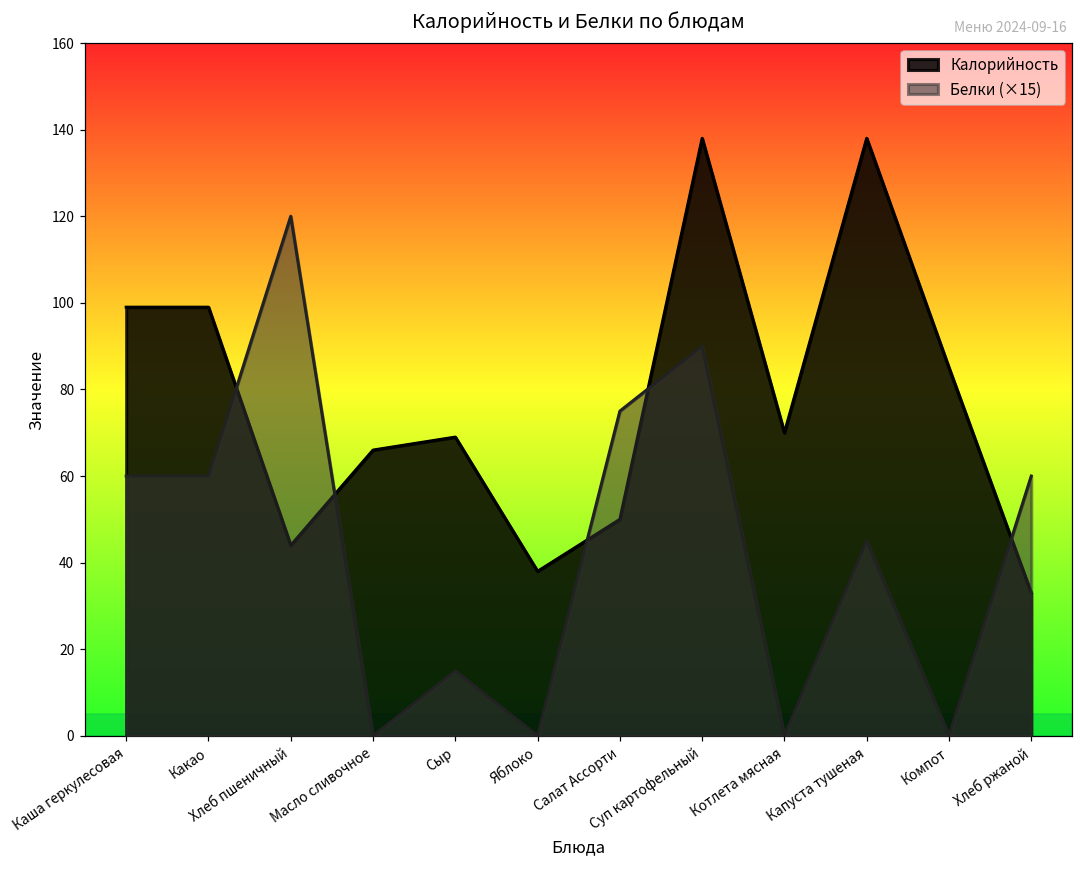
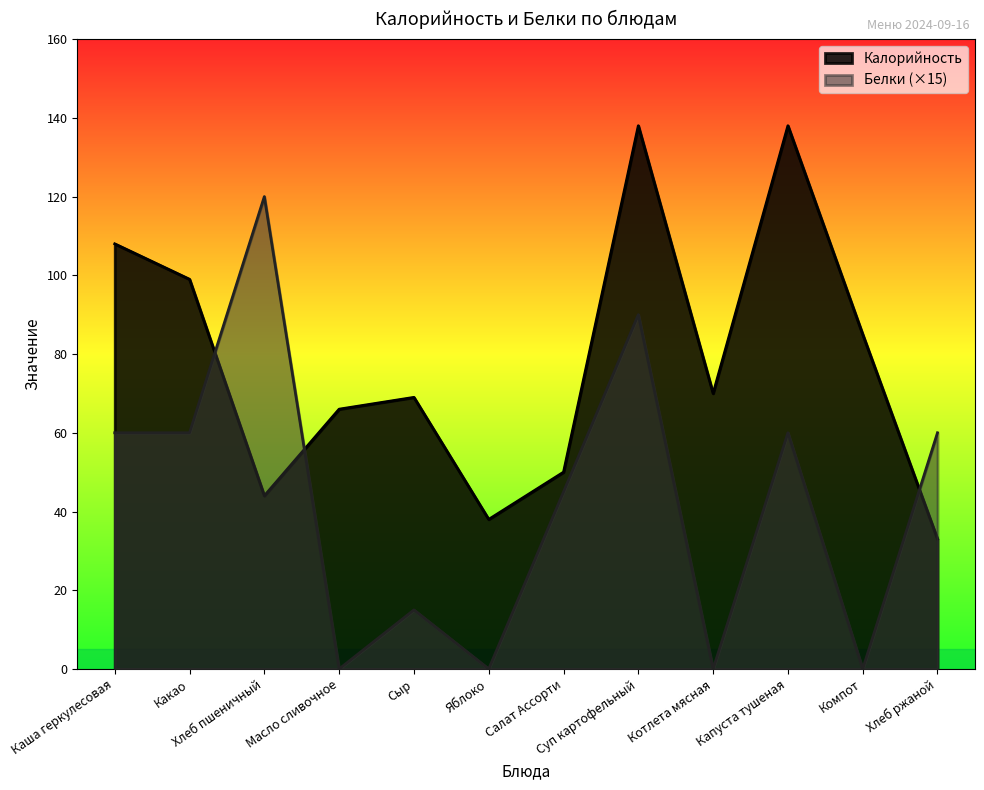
  {
    "Калорийность": {
-     "Каша геркулесовая": 99,
+     "Каша геркулесовая": 108,
      "Какао": 99,
      "Хлеб пшеничный": 44,
      "Масло сливочное": 66,
      "Сыр": 69,
      "Яблоко": 38,
      "Салат Ассорти": 50,
      "Суп картофельный": 138,
      "Котлета мясная": 70,
      "Капуста тушеная": 138,
      "Компот": 85,
      "Хлеб ржаной": 33
    },
    "Белки (×15)": {
      "Каша геркулесовая": 60,
      "Какао": 60,
      "Хлеб пшеничный": 120,
      "Сыр": 15,
-     "Салат Ассорти": 75,
+     "Салат Ассорти": 45,
      "Суп картофельный": 90,
-     "Капуста тушеная": 45,
+     "Капуста тушеная": 60,
      "Хлеб ржаной": 60
    }
  }
